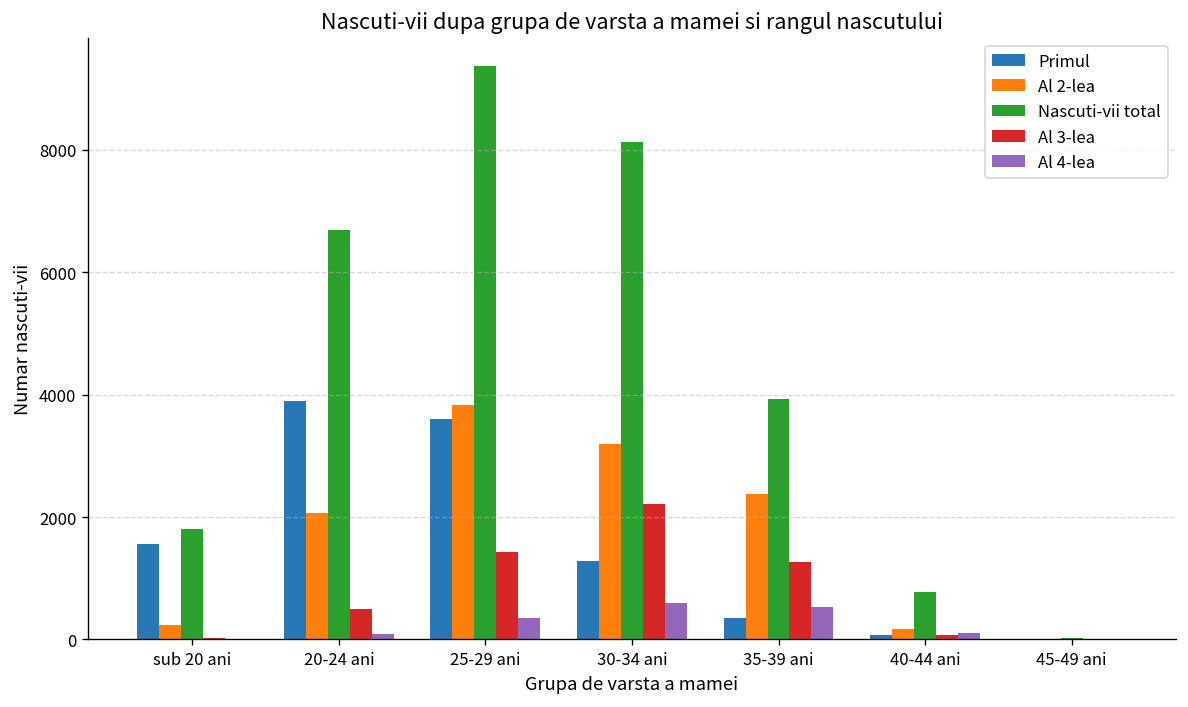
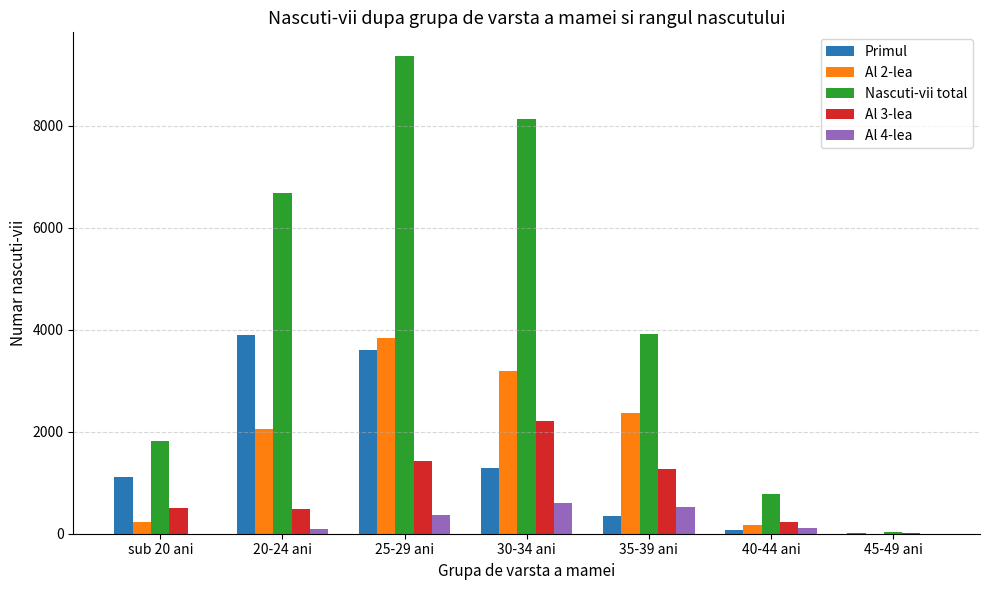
  {
    "Primul": {
-     "sub 20 ani": 1600,
+     "sub 20 ani": 1100,
      "20-24 ani": 3900,
      "25-29 ani": 3600,
      "30-34 ani": 1300,
      "35-39 ani": 400,
      "40-44 ani": 100
    },
    "Al 2-lea": {
      "sub 20 ani": 200,
      "20-24 ani": 2100,
      "25-29 ani": 3800,
      "30-34 ani": 3200,
      "35-39 ani": 2400,
      "40-44 ani": 200
    },
    "Nascuti-vii total": {
      "sub 20 ani": 1800,
      "20-24 ani": 6700,
      "25-29 ani": 9400,
      "30-34 ani": 8100,
      "35-39 ani": 3900,
      "40-44 ani": 800
    },
    "Al 3-lea": {
-     "sub 20 ani": 0,
+     "sub 20 ani": 500,
      "20-24 ani": 500,
      "25-29 ani": 1400,
      "30-34 ani": 2200,
      "35-39 ani": 1300,
-     "40-44 ani": 100
+     "40-44 ani": 200
    },
    "Al 4-lea": {
      "20-24 ani": 100,
      "25-29 ani": 400,
      "30-34 ani": 600,
      "35-39 ani": 500,
      "40-44 ani": 100
    }
  }
